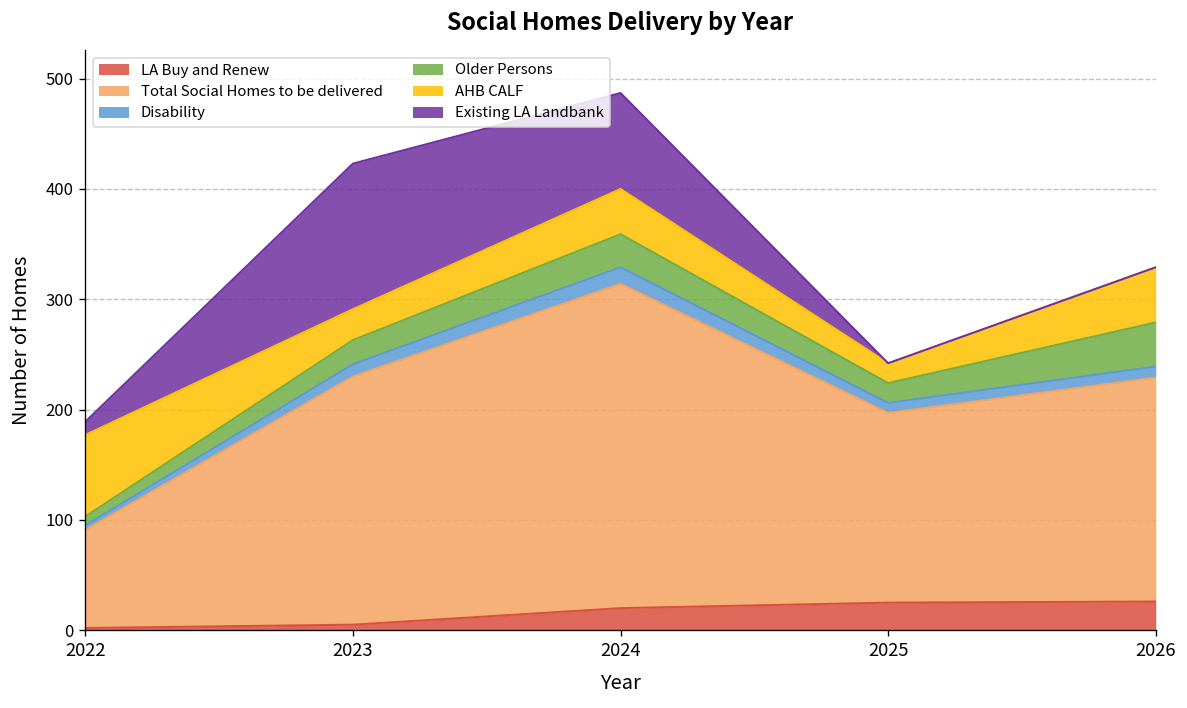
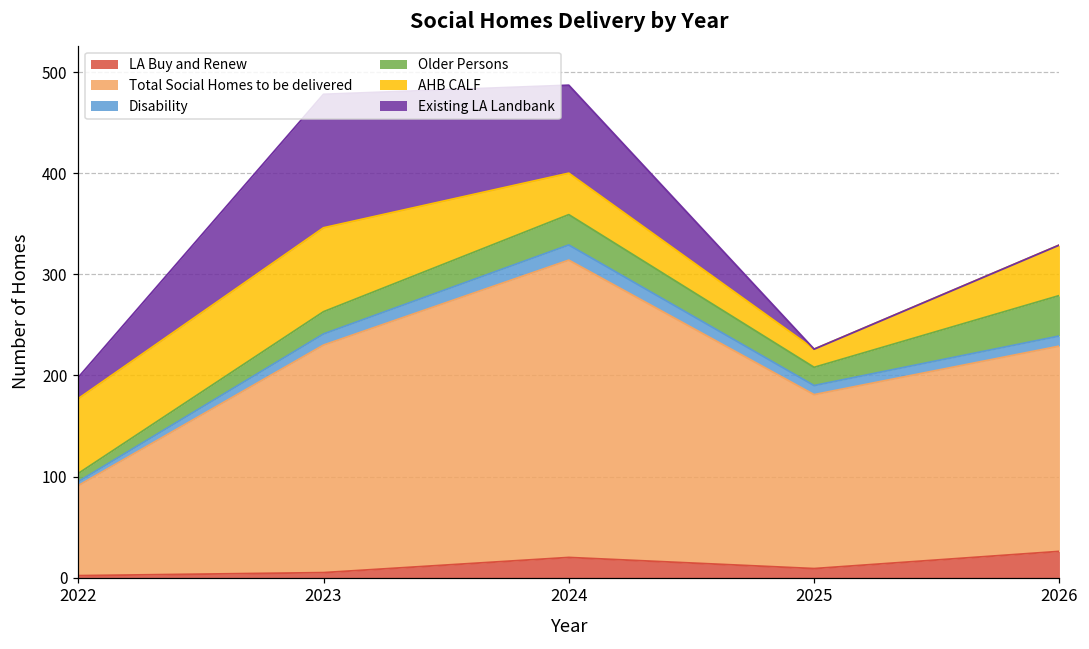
  {
    "LA Buy and Renew": {
      "2022": 0,
      "2023": 10,
      "2024": 20,
-     "2025": 30,
+     "2025": 10,
      "2026": 30
    },
    "Total Social Homes to be delivered": {
      "2022": 90,
      "2023": 230,
      "2024": 290,
      "2025": 170,
      "2026": 200
    },
    "Disability": {
      "2022": 0,
      "2023": 10,
      "2024": 20,
      "2025": 10,
      "2026": 10
    },
    "Older Persons": {
      "2022": 10,
      "2023": 20,
      "2024": 30,
      "2025": 20,
      "2026": 40
    },
    "AHB CALF": {
      "2022": 70,
-     "2023": 30,
+     "2023": 80,
      "2024": 40
    },
    "Existing LA Landbank": {
-     "2022": 10,
+     "2022": 20,
      "2024": 90
    }
  }
